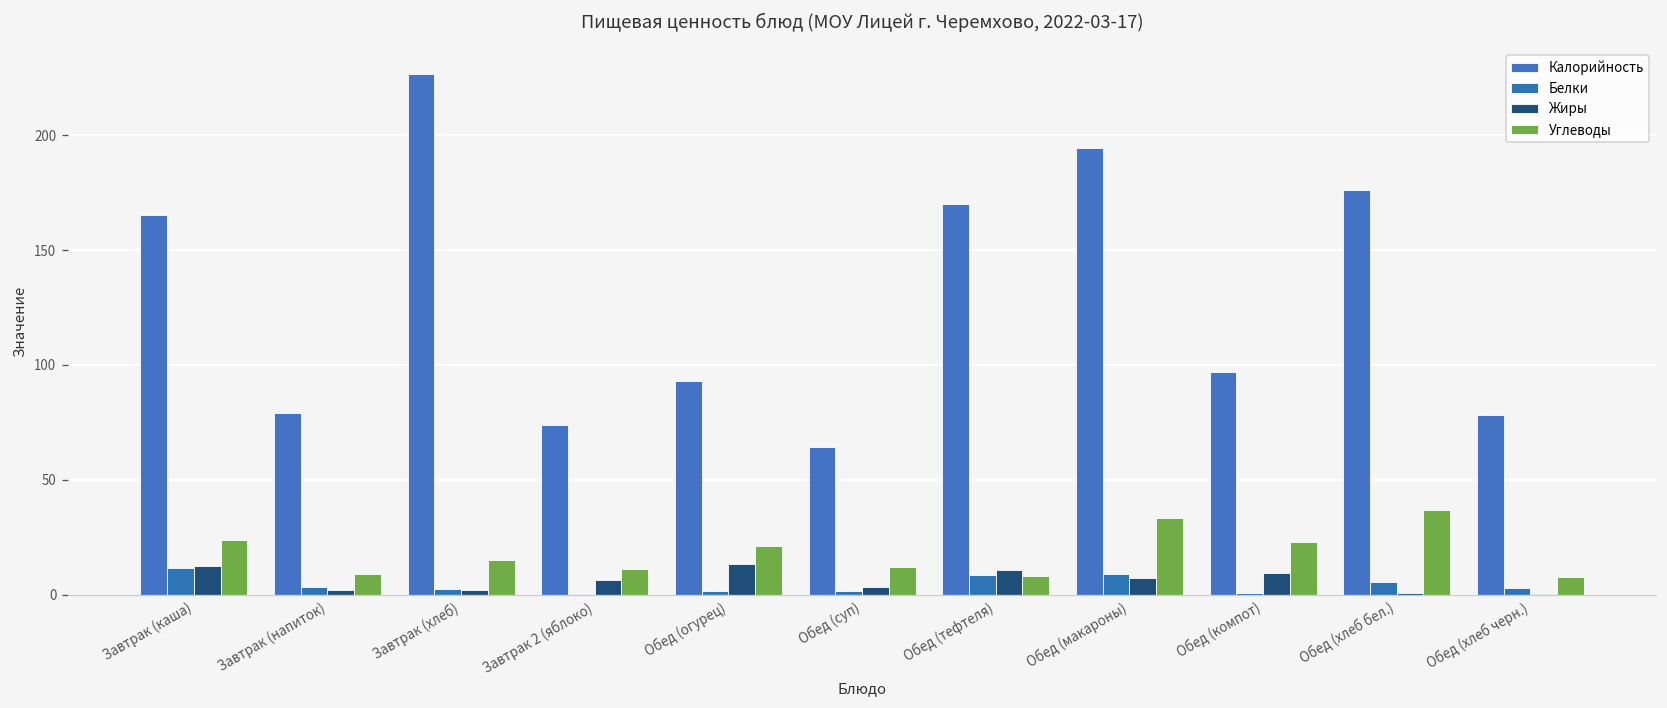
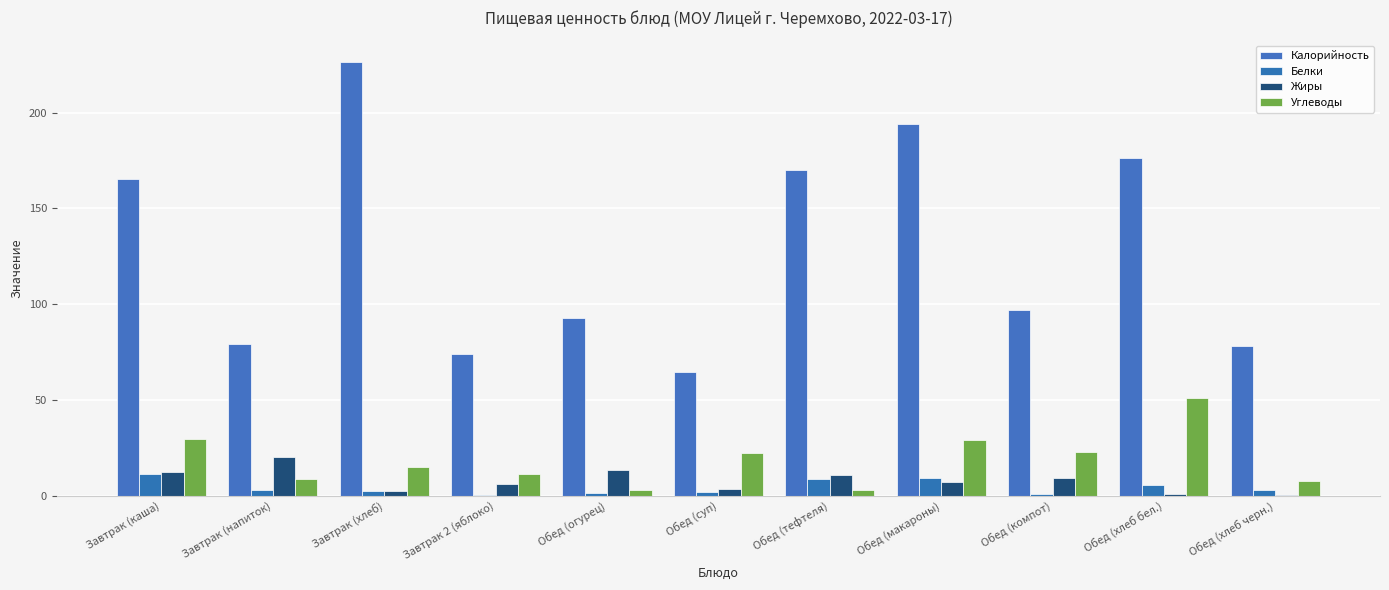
  {
    "Жиры": {
      "Завтрак (каша)": 12,
-     "Завтрак (напиток)": 2,
+     "Завтрак (напиток)": 20,
      "Завтрак (хлеб)": 2,
      "Завтрак 2 (яблоко)": 6,
      "Обед (огурец)": 14,
      "Обед (суп)": 3,
      "Обед (тефтеля)": 11,
      "Обед (макароны)": 7,
      "Обед (компот)": 9
    },
    "Углеводы": {
-     "Завтрак (каша)": 24,
+     "Завтрак (каша)": 29,
      "Завтрак (напиток)": 9,
      "Завтрак (хлеб)": 15,
      "Завтрак 2 (яблоко)": 11,
-     "Обед (огурец)": 21,
-     "Обед (суп)": 12,
-     "Обед (тефтеля)": 8,
-     "Обед (макароны)": 34,
+     "Обед (огурец)": 3,
+     "Обед (суп)": 22,
+     "Обед (тефтеля)": 3,
+     "Обед (макароны)": 29,
      "Обед (компот)": 23,
-     "Обед (хлеб бел.)": 37,
+     "Обед (хлеб бел.)": 51,
      "Обед (хлеб черн.)": 8
    }
  }
